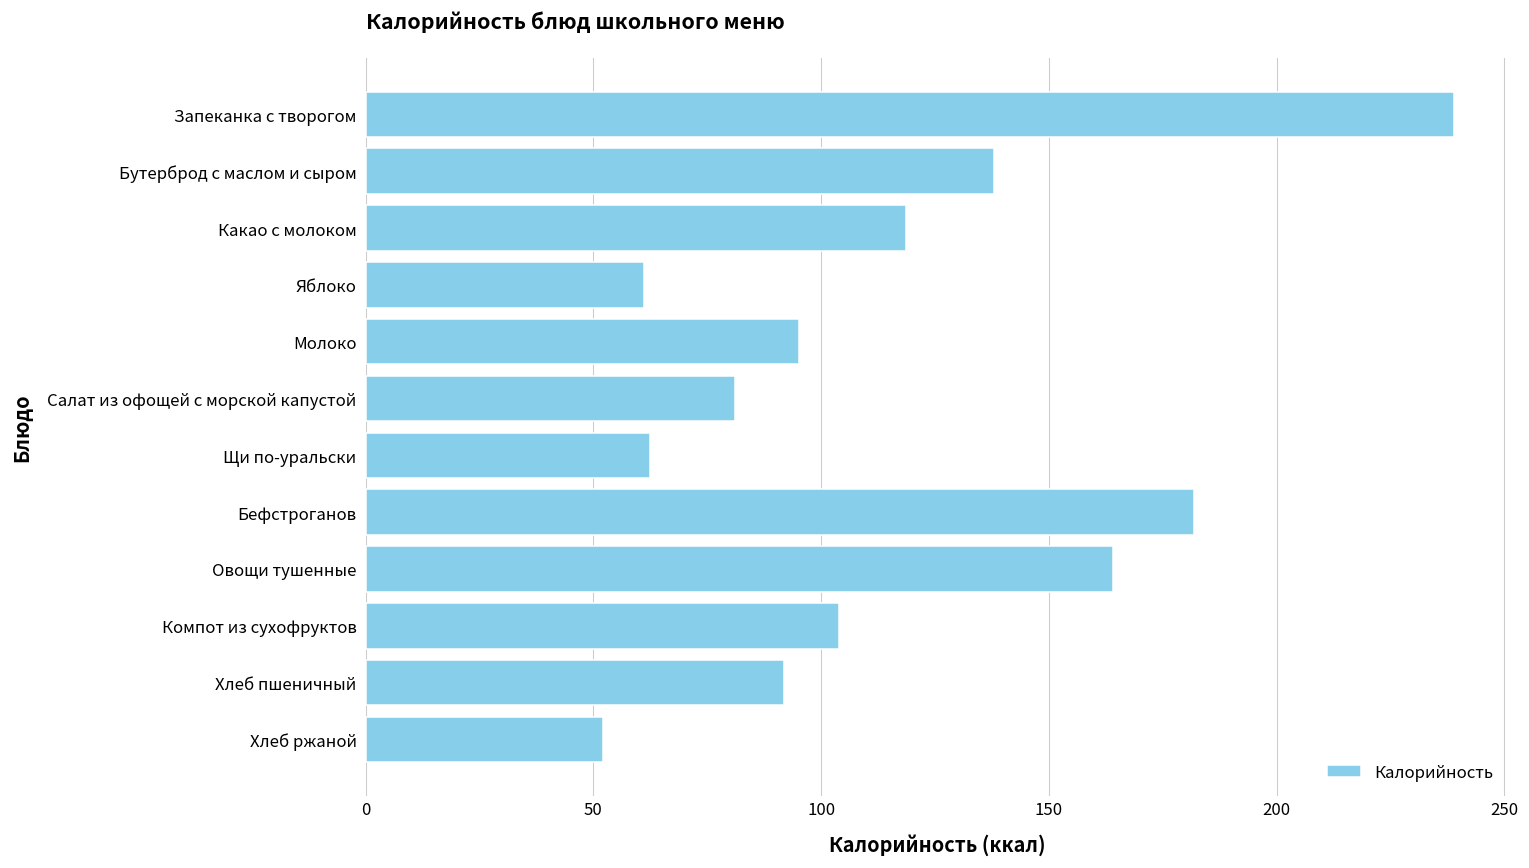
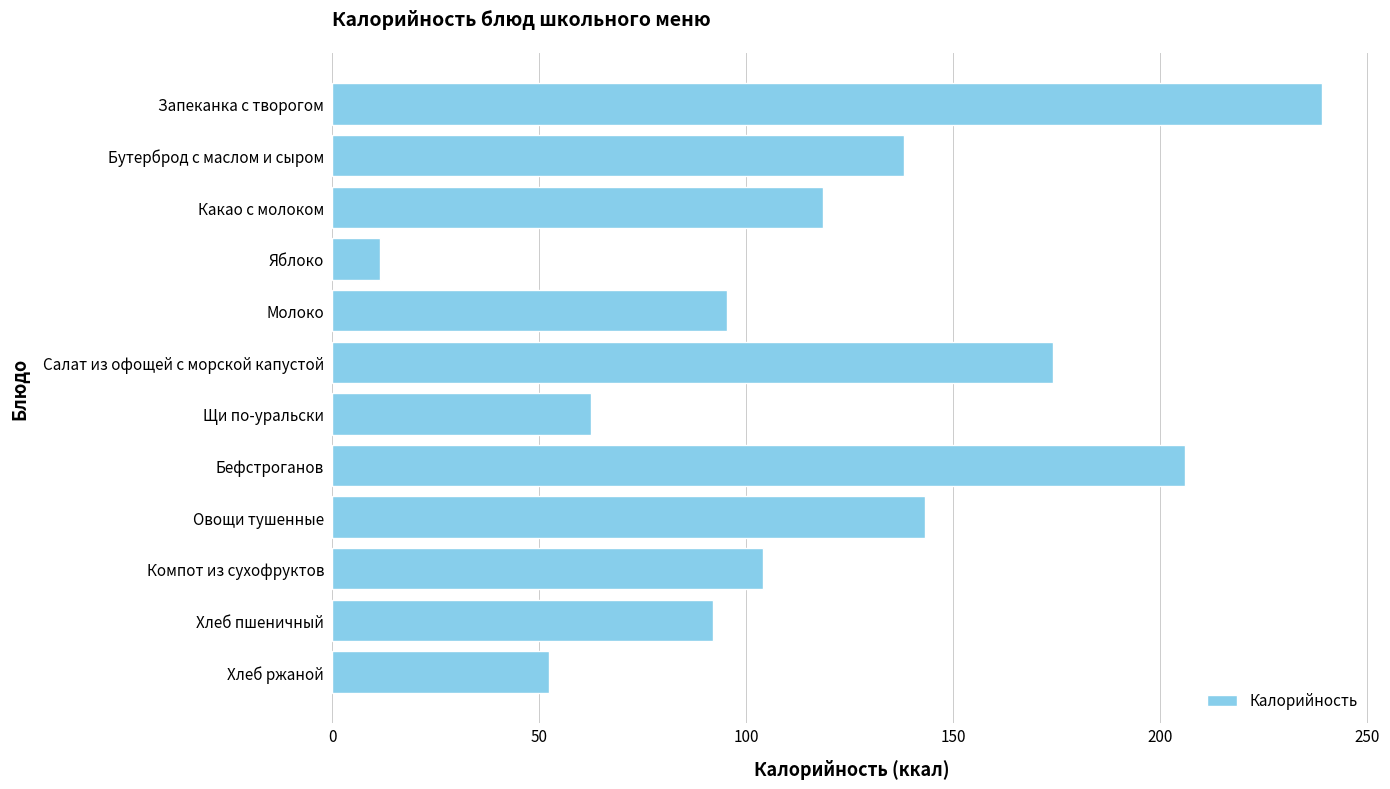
  {
    "Запеканка с творогом": 239,
    "Бутерброд с маслом и сыром": 138,
    "Какао с молоком": 119,
-   "Яблоко": 61,
+   "Яблоко": 12,
    "Молоко": 95,
-   "Салат из офощей с морской капустой": 81,
+   "Салат из офощей с морской капустой": 174,
    "Щи по-уральски": 62,
-   "Бефстроганов": 182,
-   "Овощи тушенные": 164,
+   "Бефстроганов": 206,
+   "Овощи тушенные": 143,
    "Компот из сухофруктов": 104,
    "Хлеб пшеничный": 92,
    "Хлеб ржаной": 52
  }
